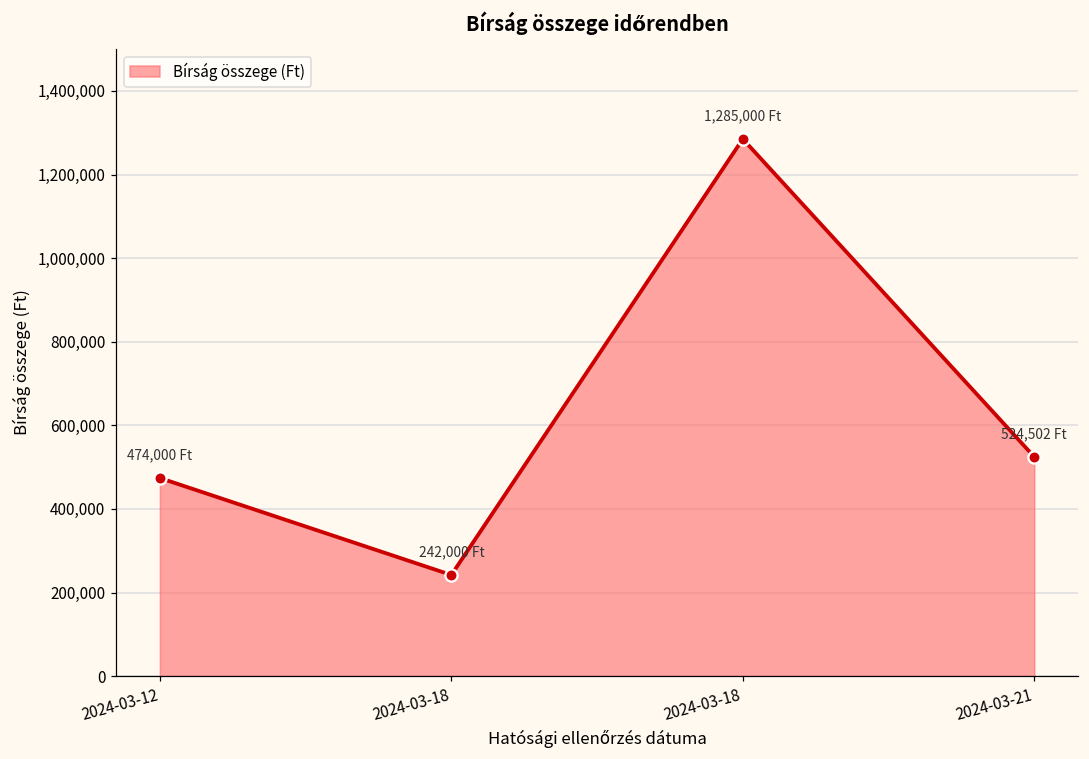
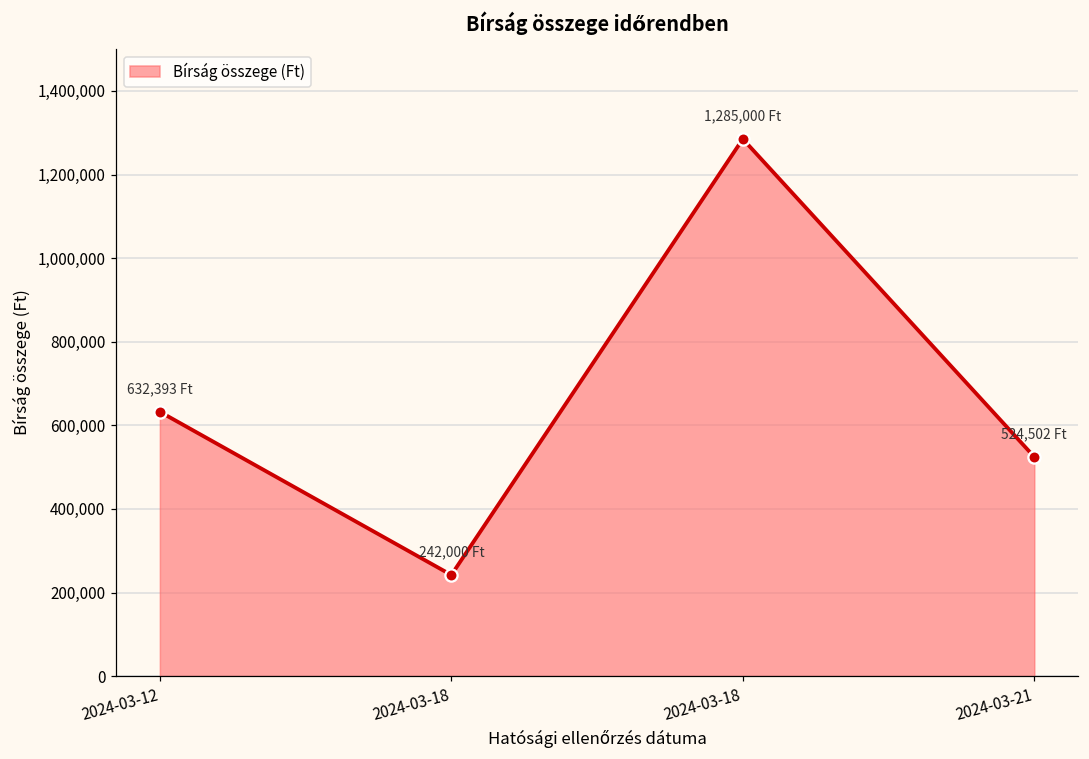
  {
-   "2024-03-12": "474,000",
+   "2024-03-12": "632,393",
    "2024-03-21": "524,502"
  }
